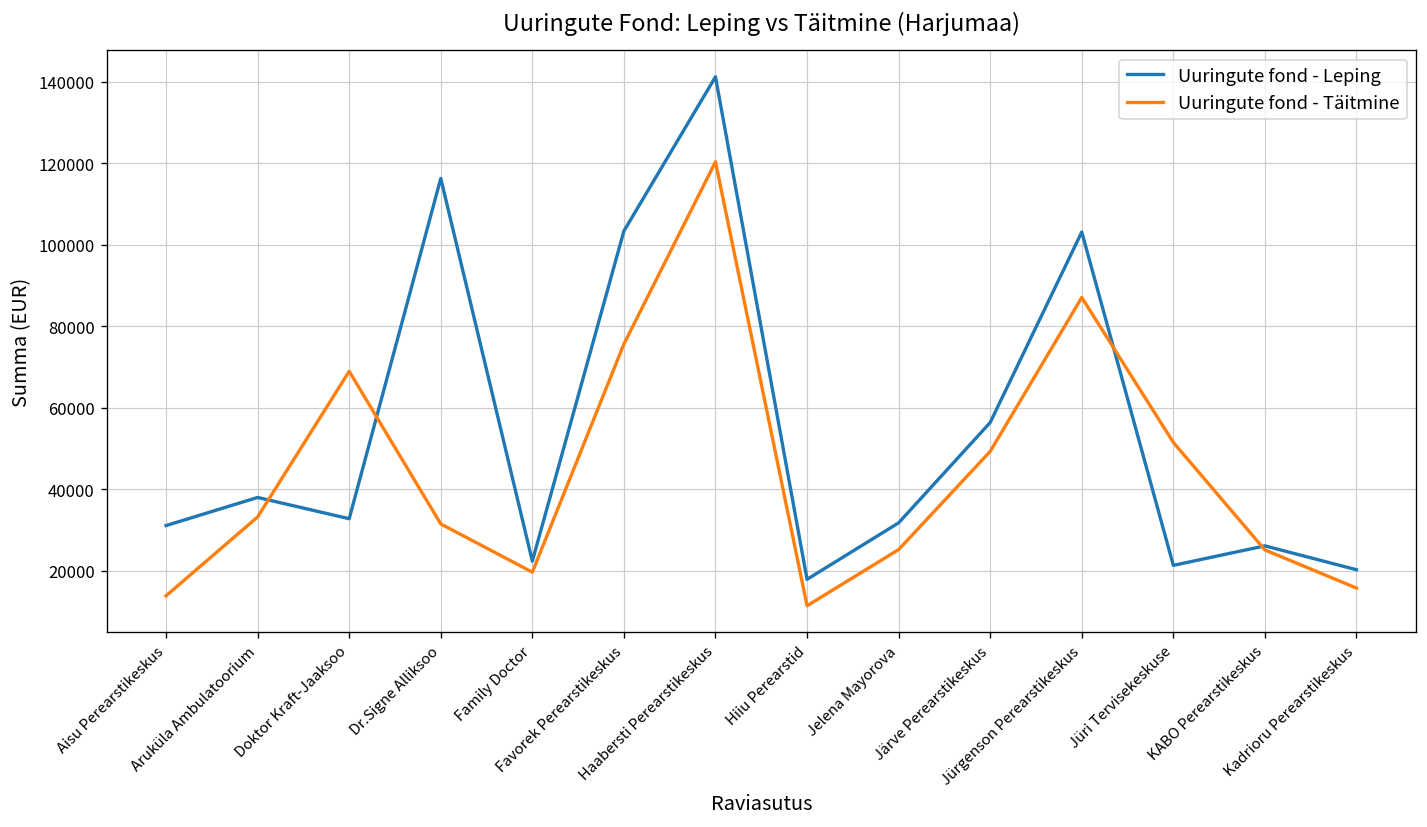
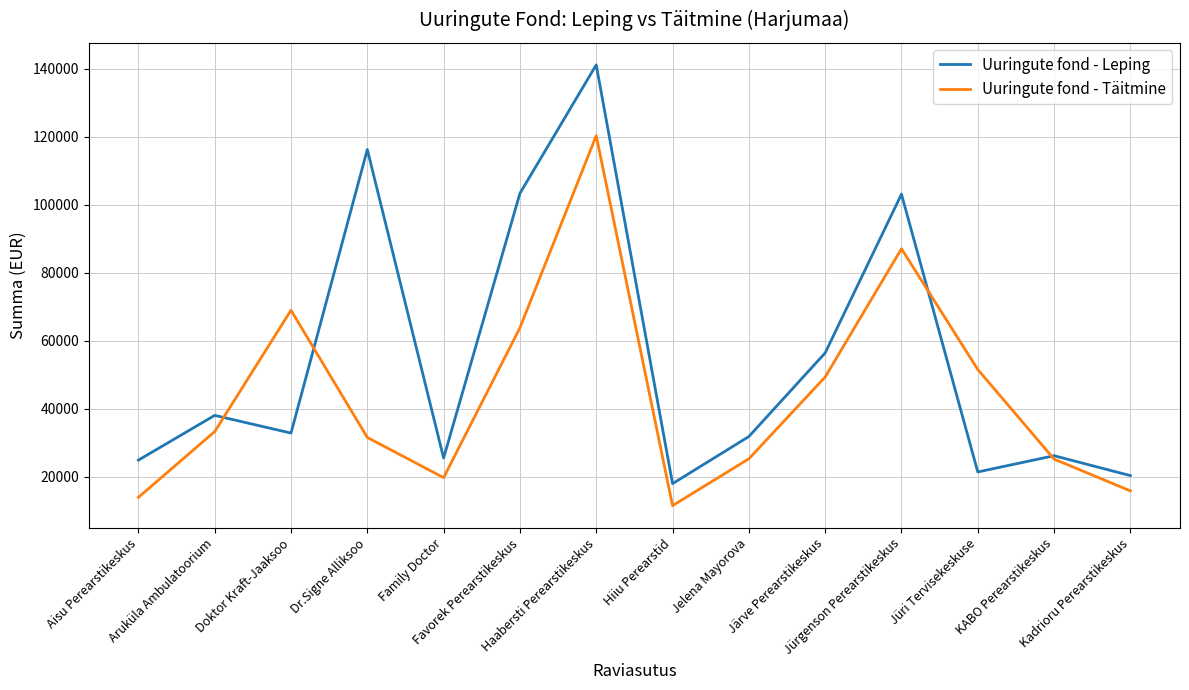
  {
    "Uuringute fond - Leping": {
-     "Aisu Perearstikeskus": 31000,
+     "Aisu Perearstikeskus": 25000,
      "Aruküla Ambulatoorium": 38000,
      "Doktor Kraft-Jaaksoo": 33000,
      "Dr.Signe Alliksoo": 116000,
-     "Family Doctor": 22000,
+     "Family Doctor": 25000,
      "Favorek Perearstikeskus": 103000,
      "Haabersti Perearstikeskus": 141000,
      "Hiiu Perearstid": 18000,
      "Jelena Mayorova": 32000,
      "Järve Perearstikeskus": 56000,
      "Jürgenson Perearstikeskus": 103000,
      "Jüri Tervisekeskuse": 21000,
      "KABO Perearstikeskus": 26000,
      "Kadrioru Perearstikeskus": 20000
    },
    "Uuringute fond - Täitmine": {
      "Aisu Perearstikeskus": 14000,
      "Aruküla Ambulatoorium": 33000,
      "Doktor Kraft-Jaaksoo": 69000,
      "Dr.Signe Alliksoo": 32000,
      "Family Doctor": 20000,
-     "Favorek Perearstikeskus": 76000,
+     "Favorek Perearstikeskus": 64000,
      "Haabersti Perearstikeskus": 120000,
      "Hiiu Perearstid": 11000,
      "Jelena Mayorova": 25000,
      "Järve Perearstikeskus": 49000,
      "Jürgenson Perearstikeskus": 87000,
      "Jüri Tervisekeskuse": 52000,
      "KABO Perearstikeskus": 25000,
      "Kadrioru Perearstikeskus": 16000
    }
  }
